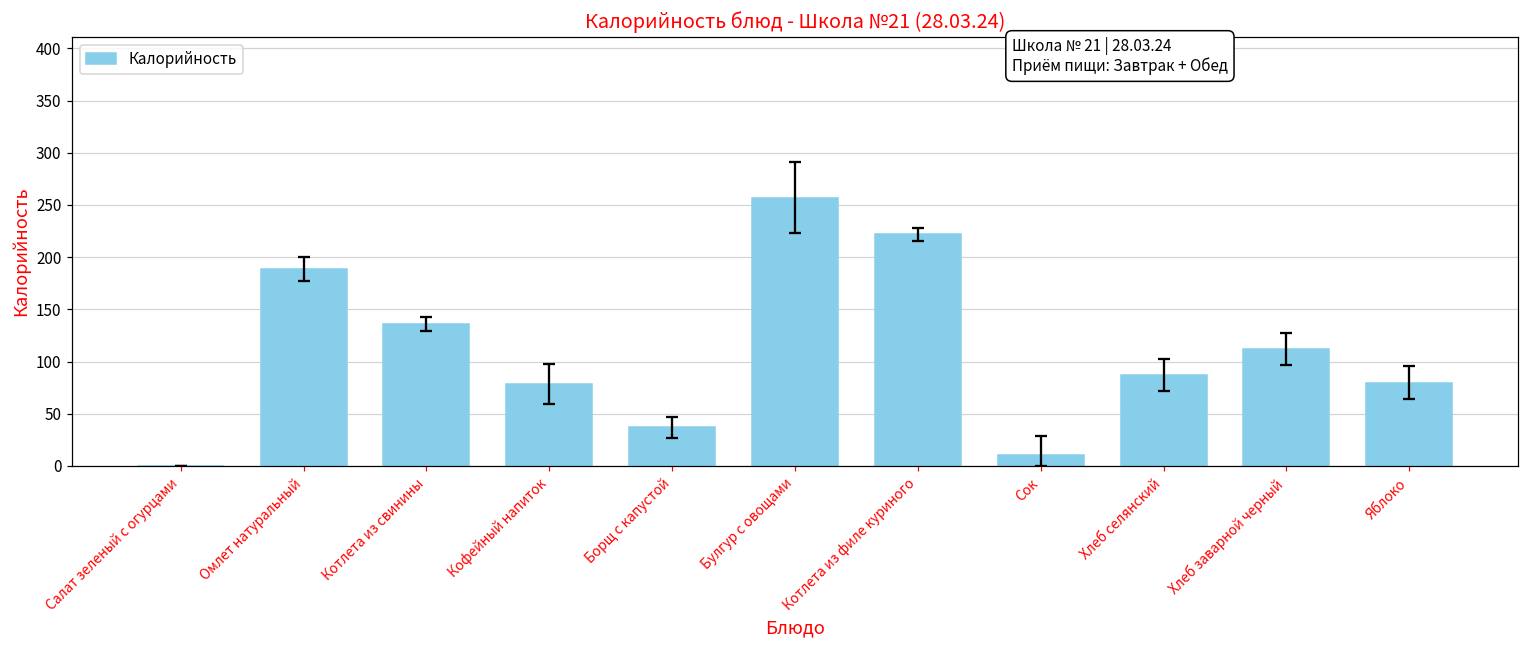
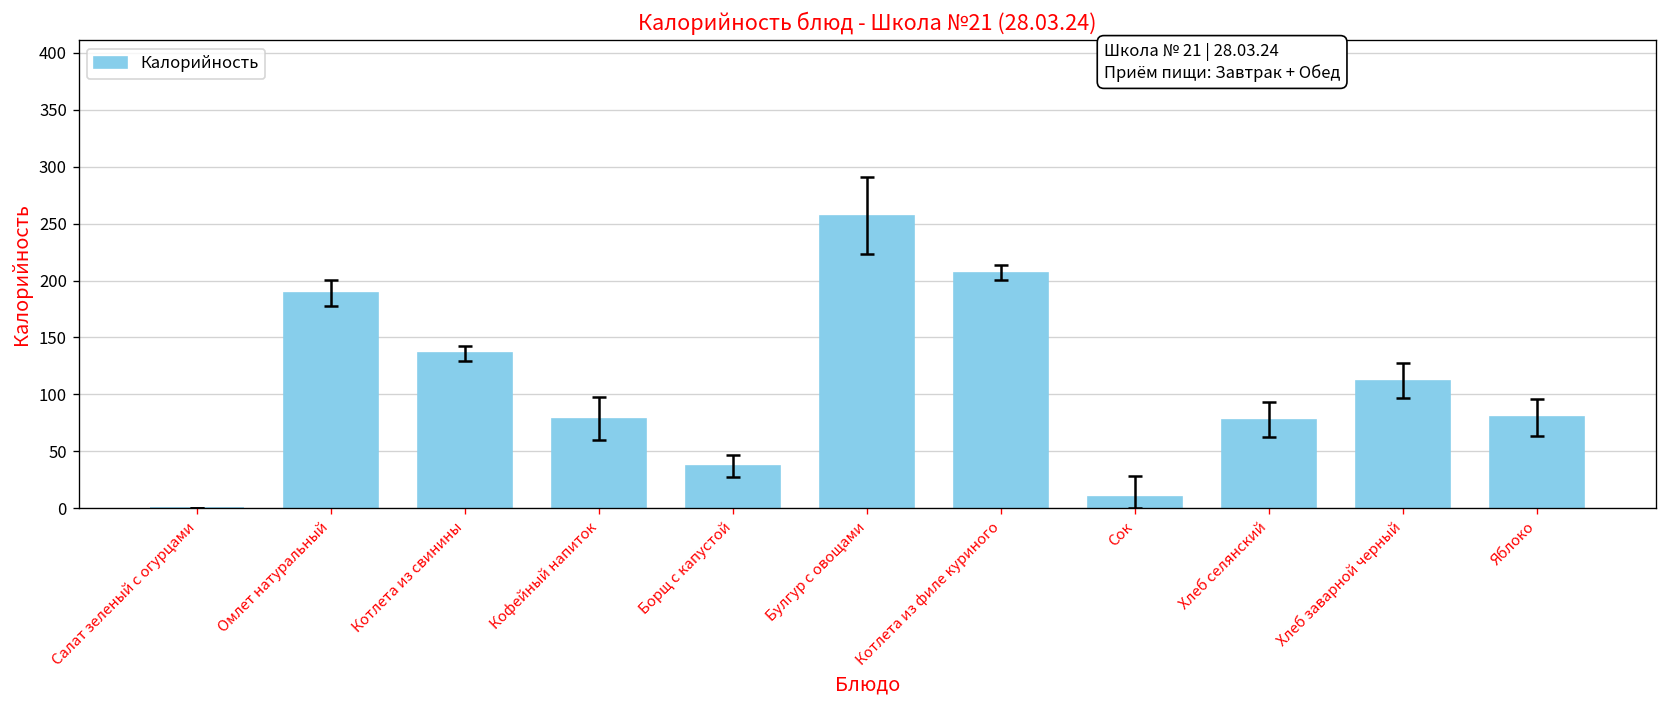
  {
    "Калорийность": {
      "Салат зеленый с огурцами": 0,
      "Омлет натуральный": 190,
      "Котлета из свинины": 140,
      "Кофейный напиток": 80,
      "Борщ с капустой": 40,
      "Булгур с овощами": 260,
-     "Котлета из филе куриного": 220,
+     "Котлета из филе куриного": 210,
      "Сок": 10,
-     "Хлеб селянский": 90,
+     "Хлеб селянский": 80,
      "Хлеб заварной черный": 110,
      "Яблоко": 80
    }
  }
